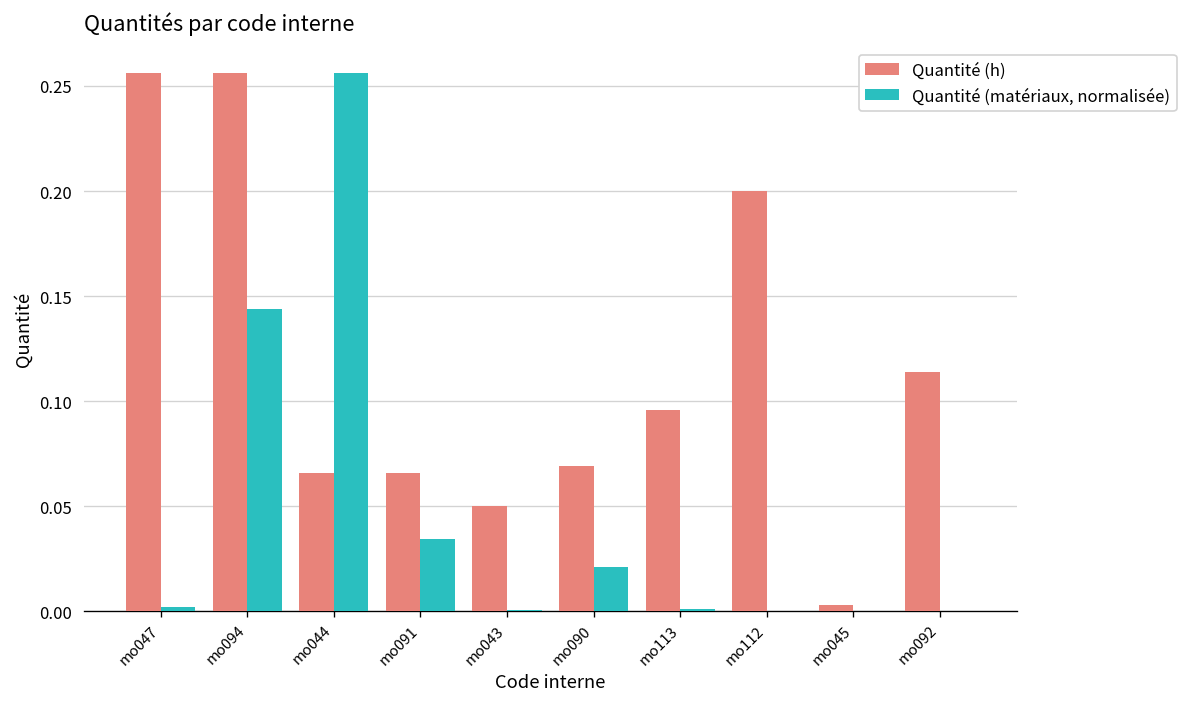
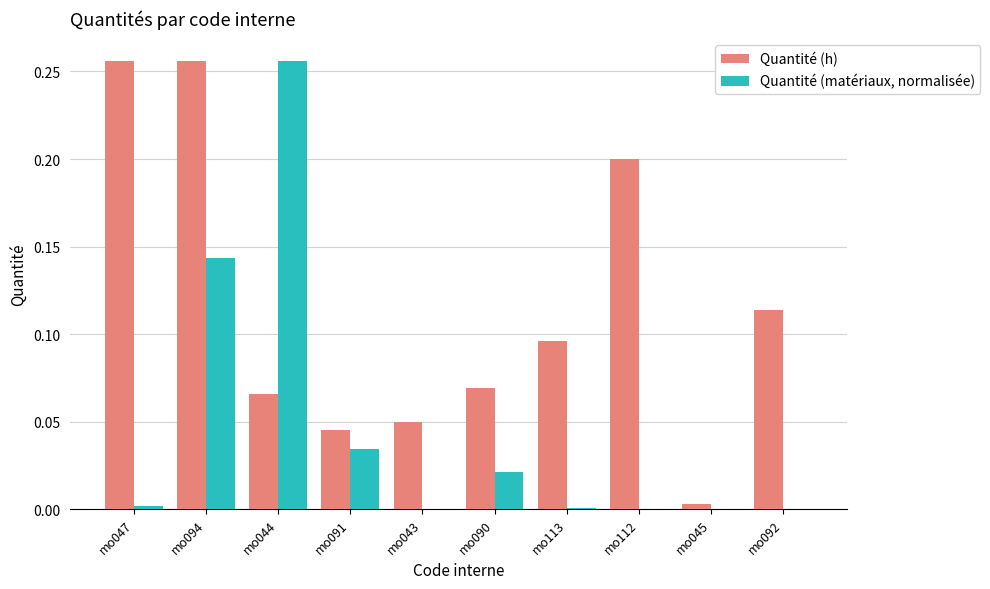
  {
    "Quantité (h)": {
      "mo047": 0.256,
      "mo094": 0.256,
      "mo044": 0.066,
-     "mo091": 0.066,
+     "mo091": 0.045,
      "mo043": 0.050,
      "mo090": 0.069,
      "mo113": 0.096,
      "mo112": 0.200,
      "mo045": 0.003,
      "mo092": 0.114
    },
    "Quantité (matériaux, normalisée)": {
      "mo047": 0.002,
      "mo094": 0.144,
      "mo044": 0.256,
      "mo091": 0.034,
      "mo090": 0.021,
      "mo092": 0.000
    }
  }
